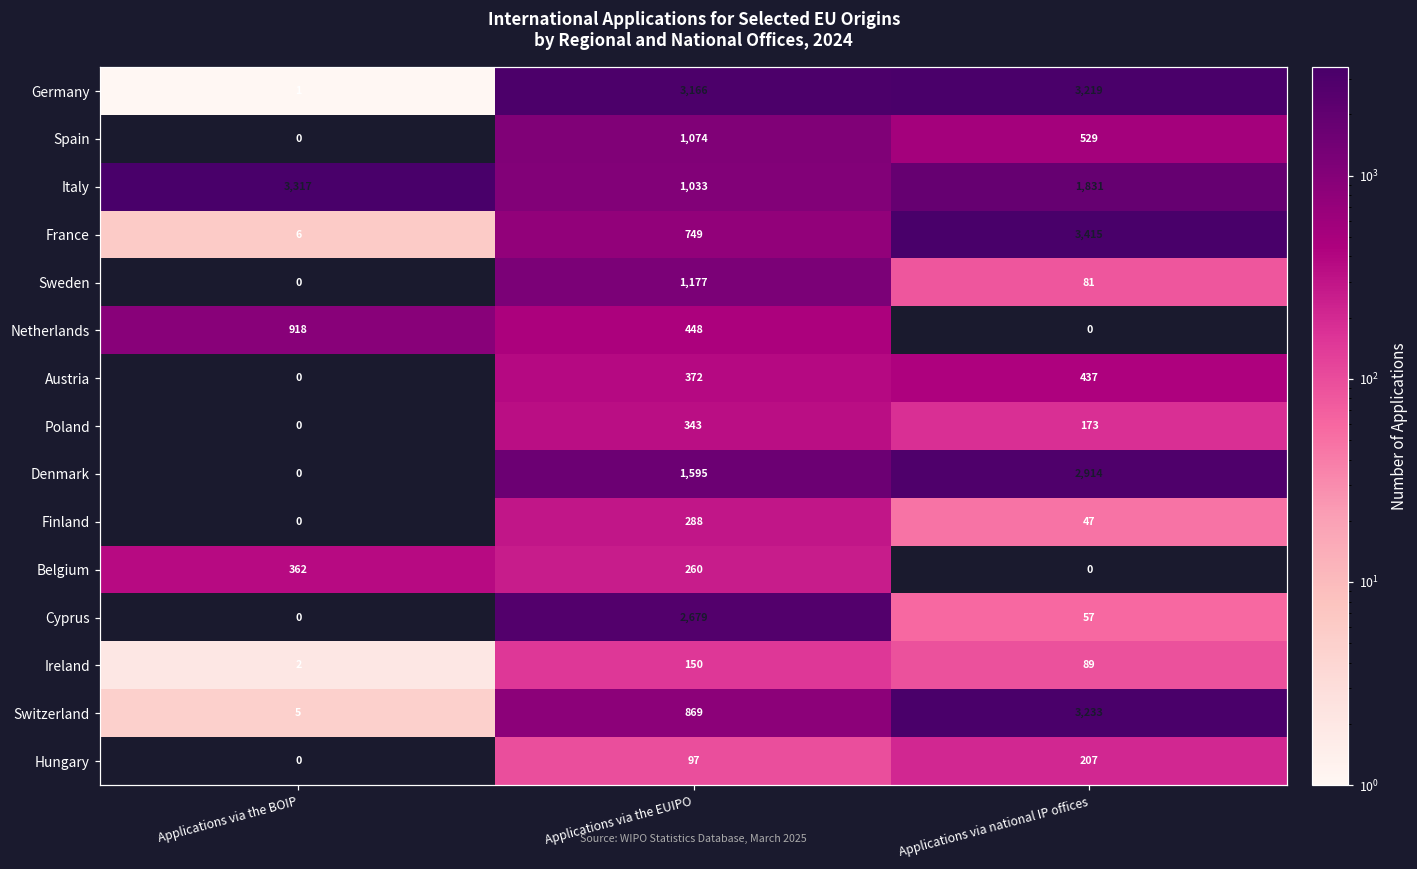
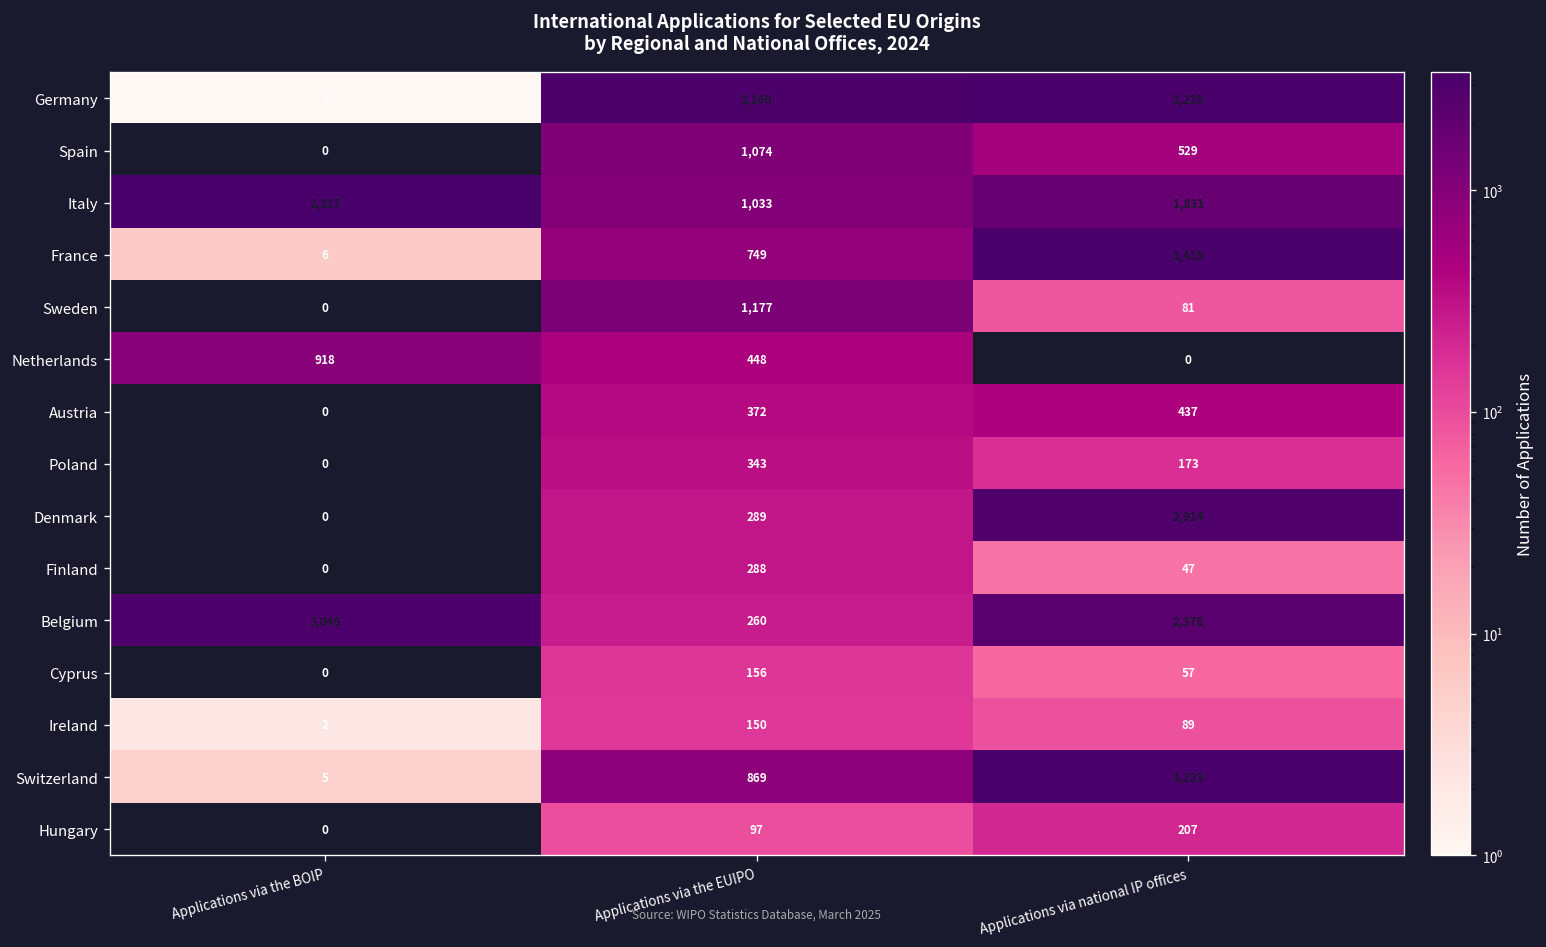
  {
    "Germany": {
      "Applications via the EUIPO": "3,166",
      "Applications via national IP offices": "3,219"
    },
    "Spain": {
      "Applications via the BOIP": "0",
      "Applications via the EUIPO": "1,074",
      "Applications via national IP offices": "529"
    },
    "Italy": {
      "Applications via the BOIP": "3,317",
      "Applications via the EUIPO": "1,033",
      "Applications via national IP offices": "1,831"
    },
    "France": {
      "Applications via the BOIP": "6",
      "Applications via the EUIPO": "749",
      "Applications via national IP offices": "3,415"
    },
    "Sweden": {
      "Applications via the BOIP": "0",
      "Applications via the EUIPO": "1,177",
      "Applications via national IP offices": "81"
    },
    "Netherlands": {
      "Applications via the BOIP": "918",
      "Applications via the EUIPO": "448",
      "Applications via national IP offices": "0"
    },
    "Austria": {
      "Applications via the BOIP": "0",
      "Applications via the EUIPO": "372",
      "Applications via national IP offices": "437"
    },
    "Poland": {
      "Applications via the BOIP": "0",
      "Applications via the EUIPO": "343",
      "Applications via national IP offices": "173"
    },
    "Denmark": {
      "Applications via the BOIP": "0",
-     "Applications via the EUIPO": "1,595",
+     "Applications via the EUIPO": "289",
      "Applications via national IP offices": "2,914"
    },
    "Finland": {
      "Applications via the BOIP": "0",
      "Applications via the EUIPO": "288",
      "Applications via national IP offices": "47"
    },
    "Belgium": {
-     "Applications via the BOIP": "362",
+     "Applications via the BOIP": "3,046",
      "Applications via the EUIPO": "260",
-     "Applications via national IP offices": "0"
+     "Applications via national IP offices": "2,378"
    },
    "Cyprus": {
      "Applications via the BOIP": "0",
-     "Applications via the EUIPO": "2,679",
+     "Applications via the EUIPO": "156",
      "Applications via national IP offices": "57"
    },
    "Ireland": {
      "Applications via the EUIPO": "150",
      "Applications via national IP offices": "89"
    },
    "Switzerland": {
      "Applications via the BOIP": "5",
      "Applications via the EUIPO": "869",
      "Applications via national IP offices": "3,233"
    },
    "Hungary": {
      "Applications via the BOIP": "0",
      "Applications via the EUIPO": "97",
      "Applications via national IP offices": "207"
    }
  }
